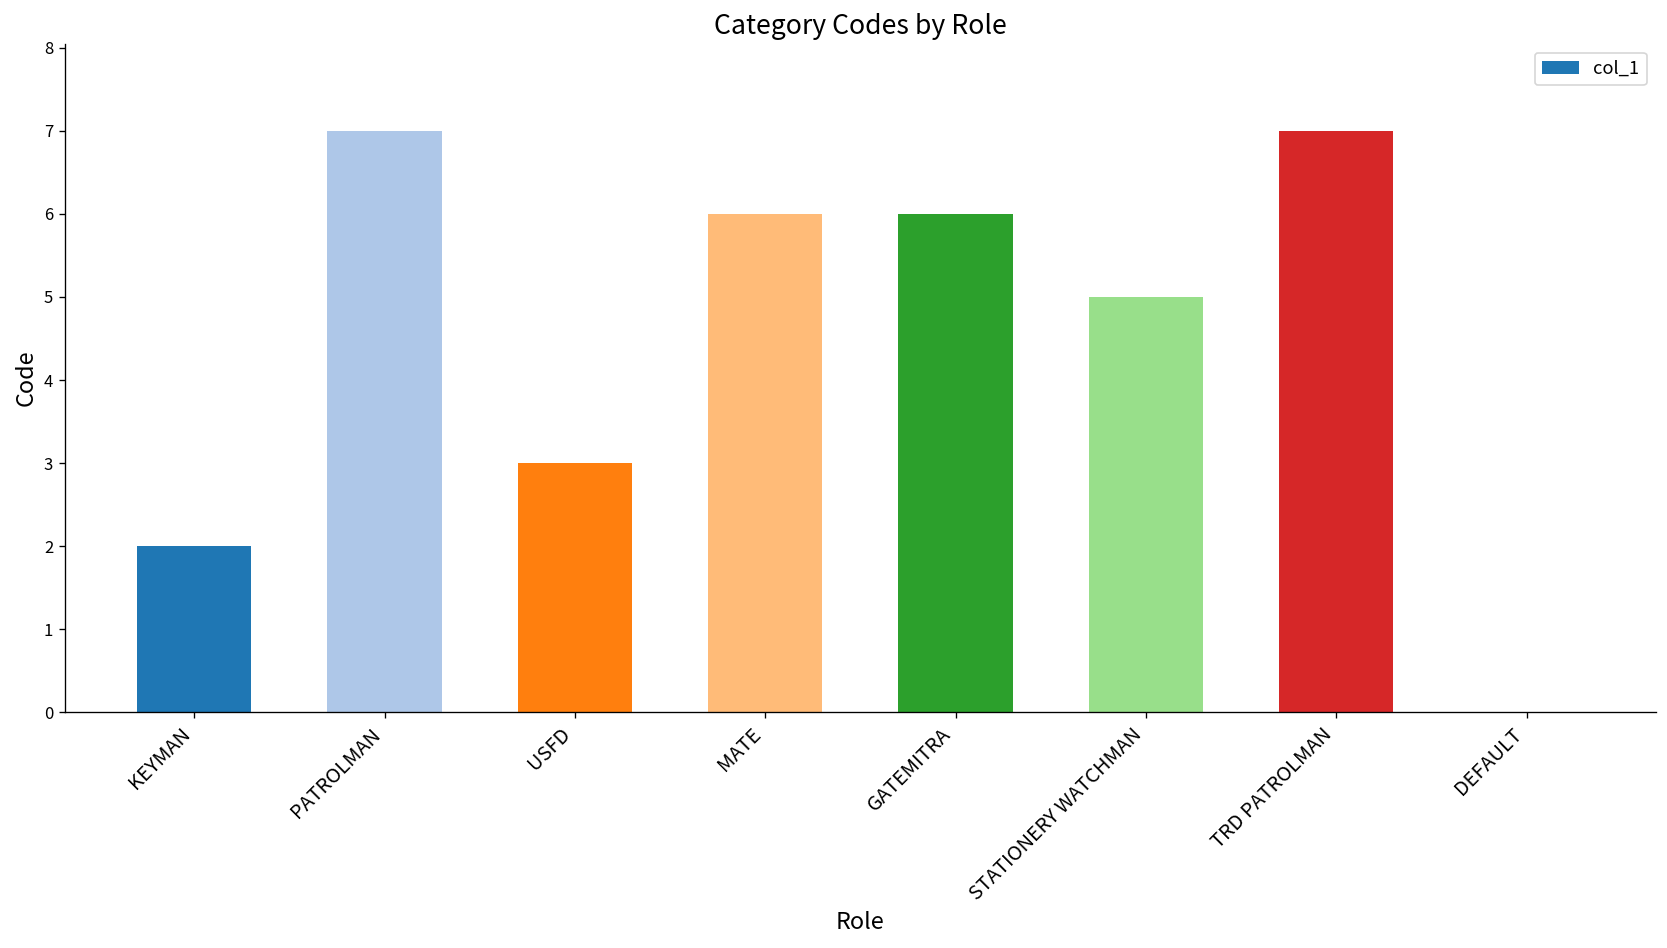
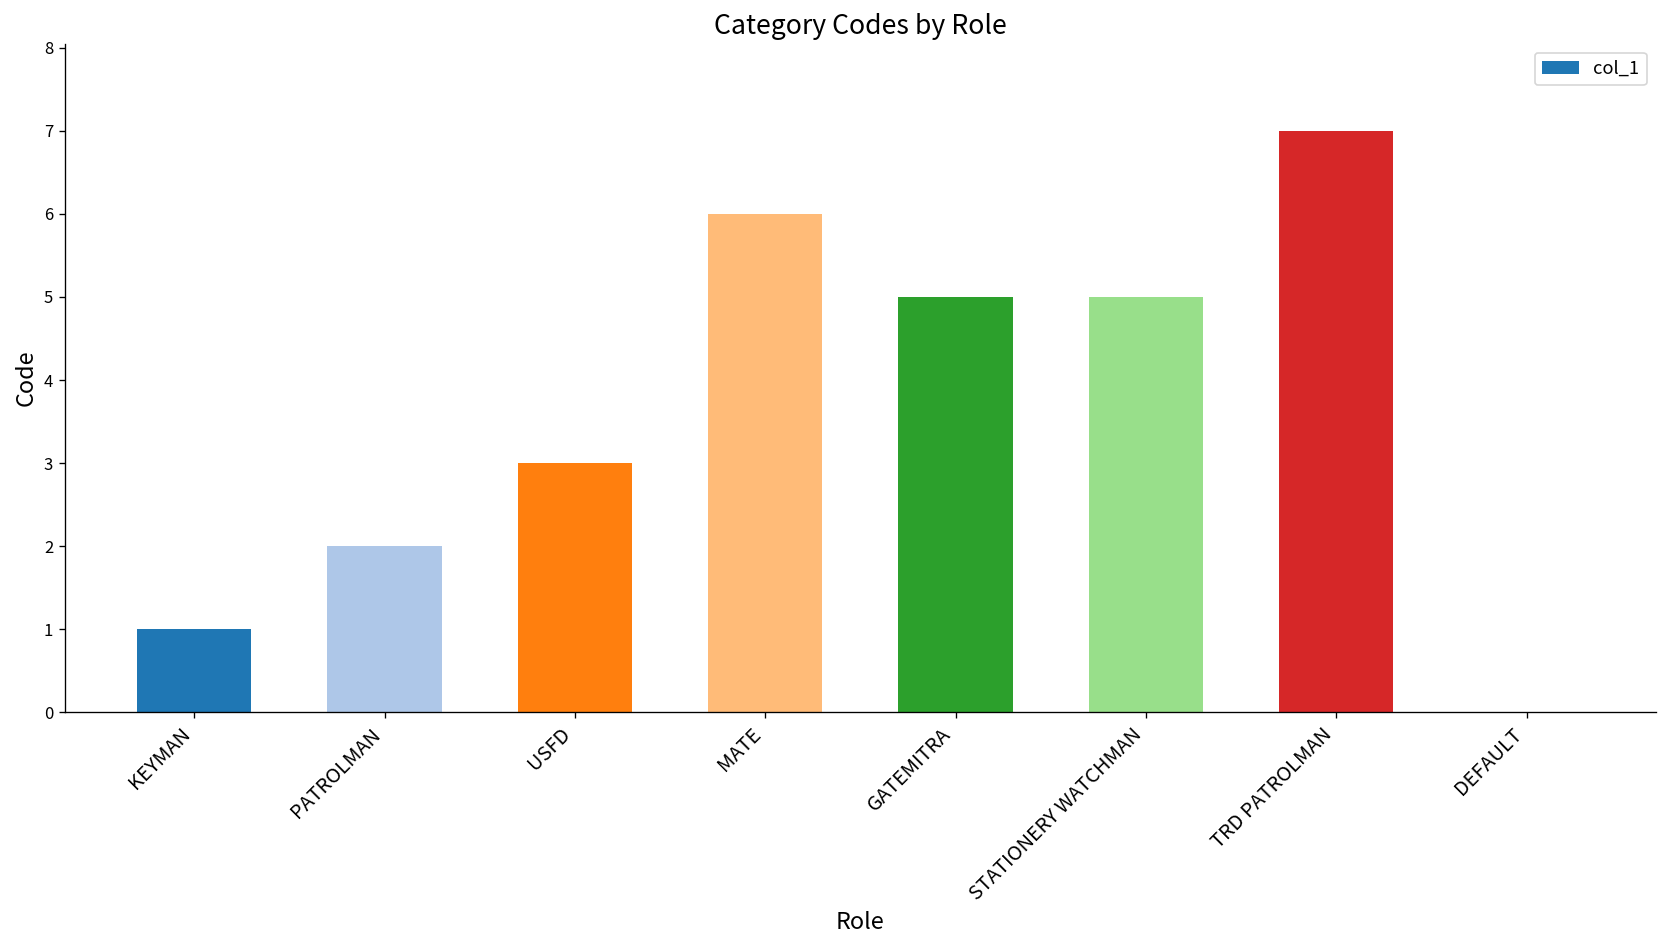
  {
-   "KEYMAN": 2,
-   "PATROLMAN": 7,
+   "KEYMAN": 1,
+   "PATROLMAN": 2,
    "USFD": 3,
    "MATE": 6,
-   "GATEMITRA": 6,
+   "GATEMITRA": 5,
    "STATIONERY WATCHMAN": 5,
    "TRD PATROLMAN": 7,
    "DEFAULT": 0
  }
